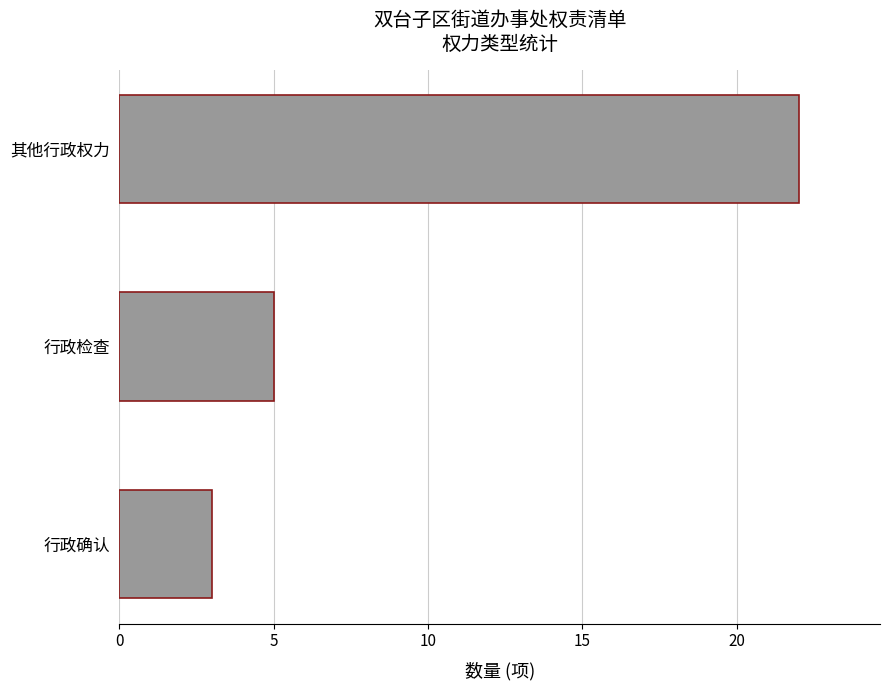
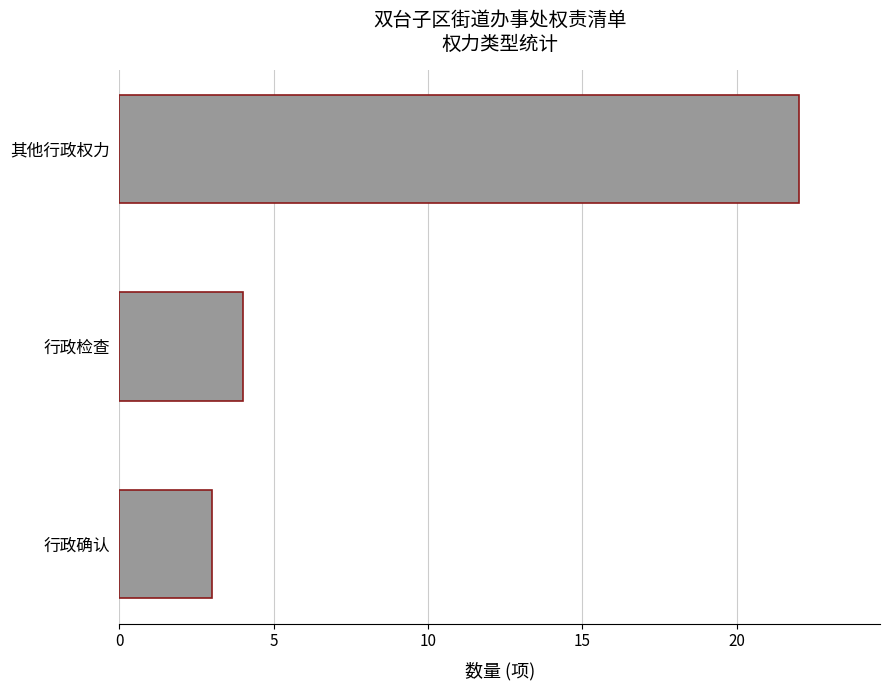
  {
    "其他行政权力": 22,
-   "行政检查": 5,
+   "行政检查": 4,
    "行政确认": 3
  }
